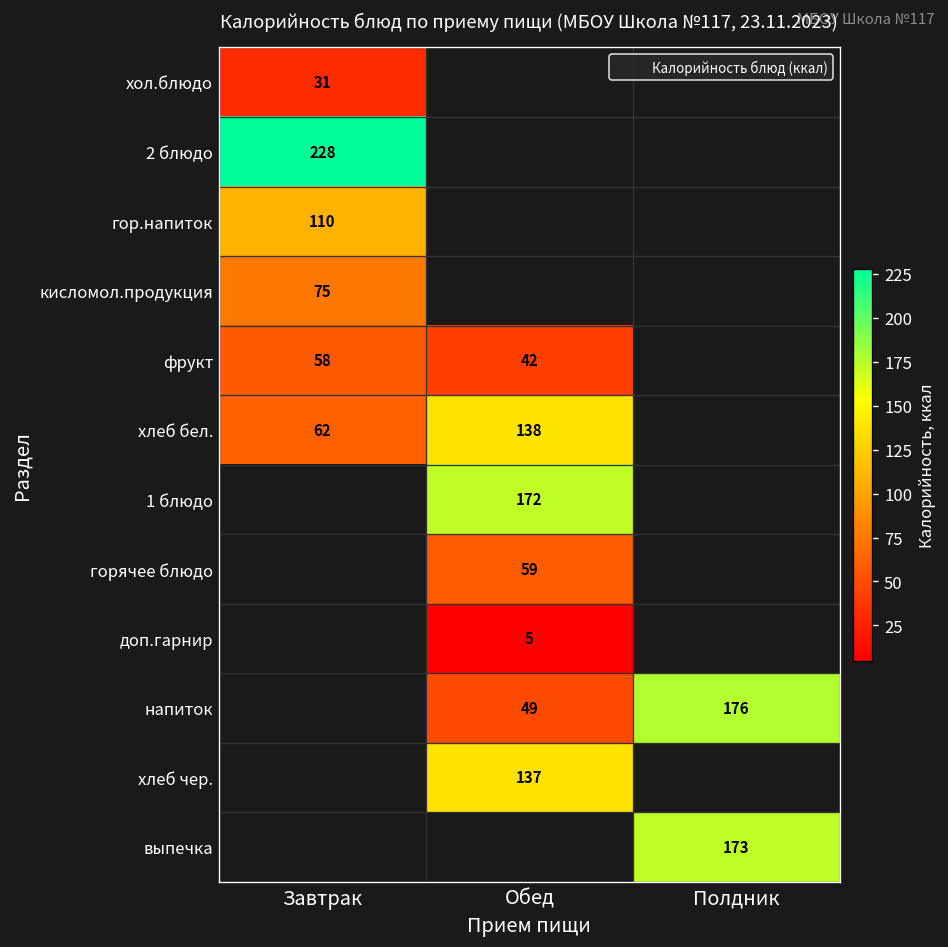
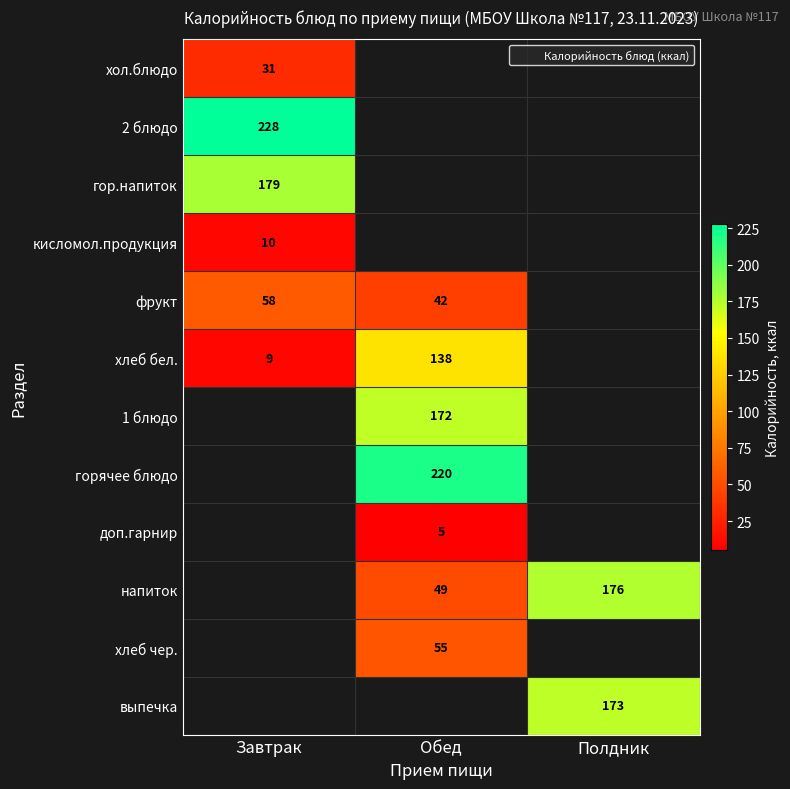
  {
    "хол.блюдо": {
      "Завтрак": 31
    },
    "2 блюдо": {
      "Завтрак": 228
    },
    "гор.напиток": {
-     "Завтрак": 110
+     "Завтрак": 179
    },
    "кисломол.продукция": {
-     "Завтрак": 75
+     "Завтрак": 10
    },
    "фрукт": {
      "Завтрак": 58,
      "Обед": 42
    },
    "хлеб бел.": {
-     "Завтрак": 62,
+     "Завтрак": 9,
      "Обед": 138
    },
    "1 блюдо": {
      "Обед": 172
    },
    "горячее блюдо": {
-     "Обед": 59
+     "Обед": 220
    },
    "доп.гарнир": {
      "Обед": 5
    },
    "напиток": {
      "Обед": 49,
      "Полдник": 176
    },
    "хлеб чер.": {
-     "Обед": 137
+     "Обед": 55
    },
    "выпечка": {
      "Полдник": 173
    }
  }
